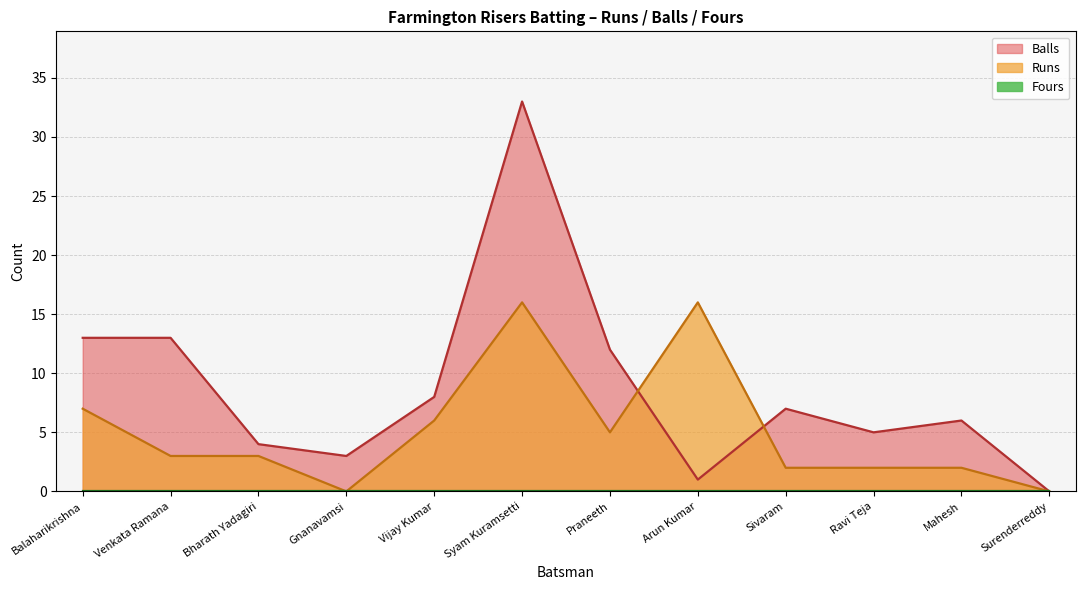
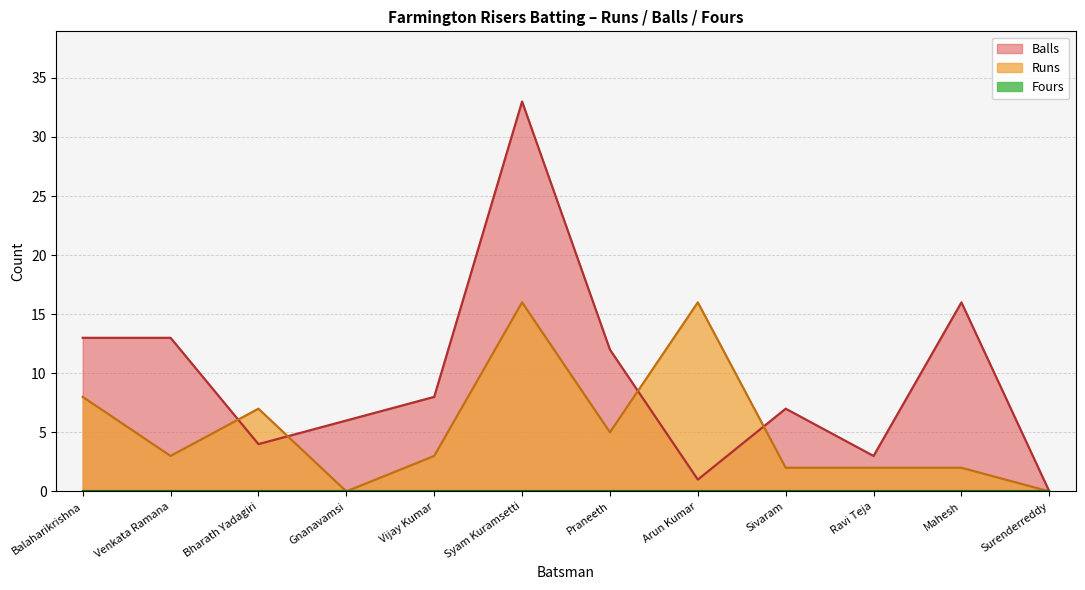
  {
    "Balls": {
      "Balaharikrishna": 13,
      "Venkata Ramana": 13,
      "Bharath Yadagiri": 4,
-     "Gnanavamsi": 3,
+     "Gnanavamsi": 6,
      "Vijay Kumar": 8,
      "Syam Kuramsetti": 33,
      "Praneeth": 12,
      "Arun Kumar": 1,
      "Sivaram": 7,
-     "Ravi Teja": 5,
-     "Mahesh": 6
+     "Ravi Teja": 3,
+     "Mahesh": 16
    },
    "Runs": {
-     "Balaharikrishna": 7,
+     "Balaharikrishna": 8,
      "Venkata Ramana": 3,
-     "Bharath Yadagiri": 3,
-     "Vijay Kumar": 6,
+     "Bharath Yadagiri": 7,
+     "Vijay Kumar": 3,
      "Syam Kuramsetti": 16,
      "Praneeth": 5,
      "Arun Kumar": 16,
      "Sivaram": 2,
      "Ravi Teja": 2,
      "Mahesh": 2
    },
    "Fours": {
      "Balaharikrishna": 0,
      "Venkata Ramana": 0,
      "Bharath Yadagiri": 0,
      "Vijay Kumar": 0,
      "Syam Kuramsetti": 0,
      "Praneeth": 0,
      "Arun Kumar": 0,
      "Sivaram": 0,
      "Ravi Teja": 0,
      "Mahesh": 0
    }
  }
